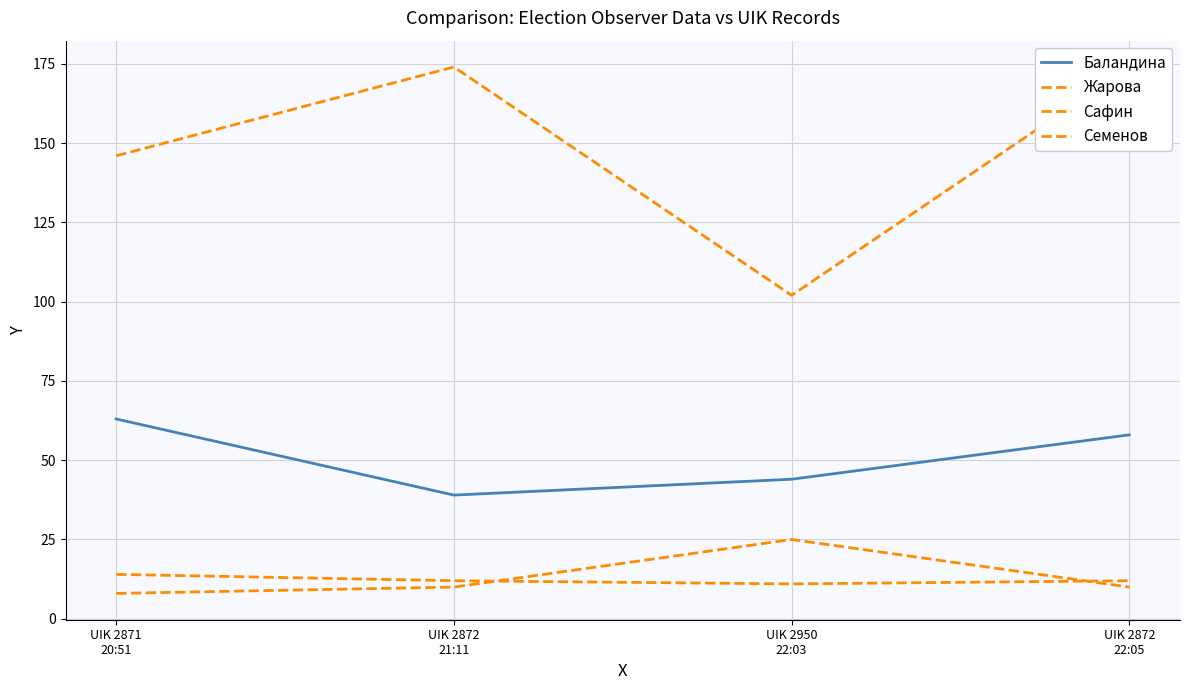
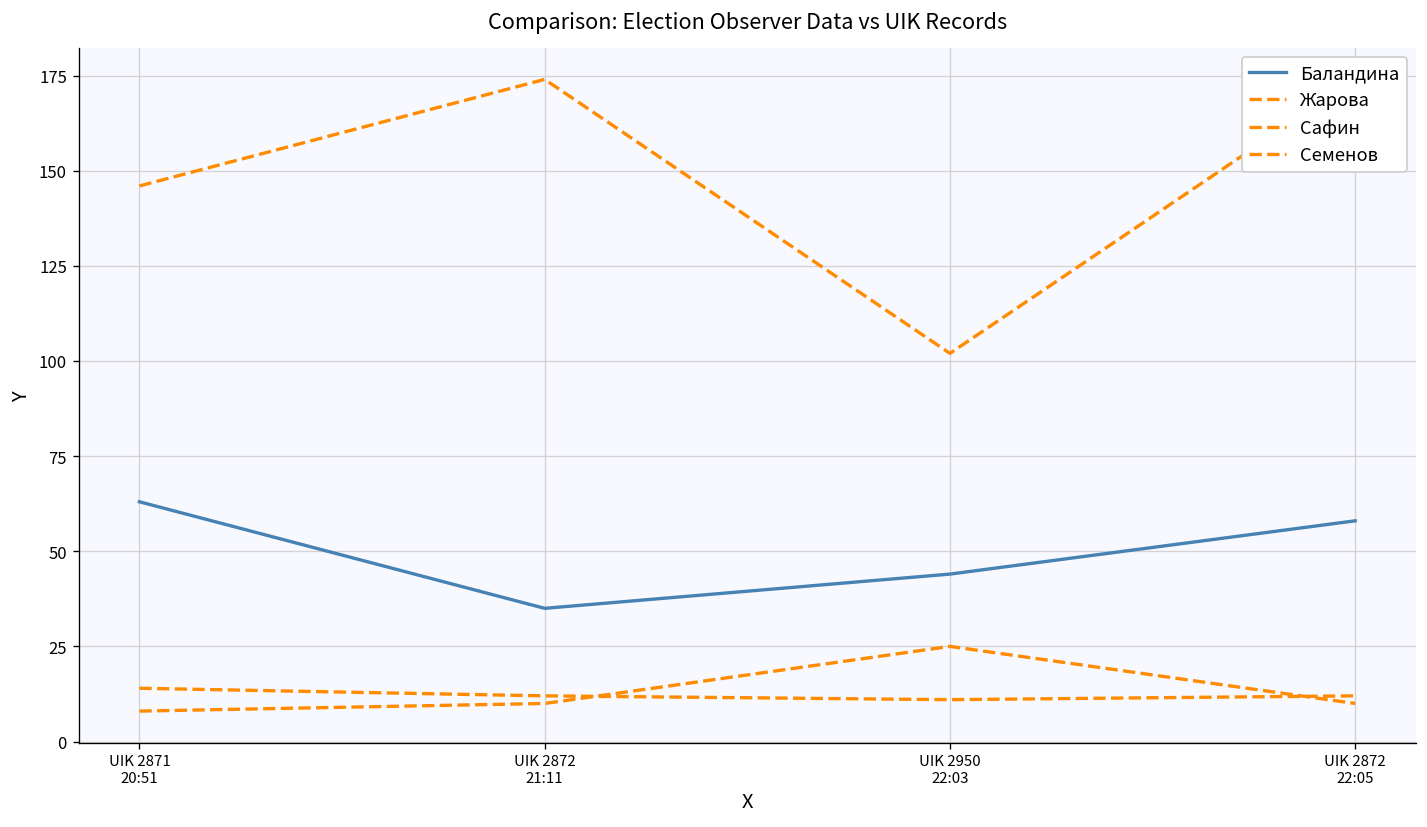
  {
    "Баландина": {
      "UIK 2871 20:51": 63,
-     "UIK 2872 21:11": 39,
+     "UIK 2872 21:11": 35,
      "UIK 2950 22:03": 44,
      "UIK 2872 22:05": 58
    }
  }
